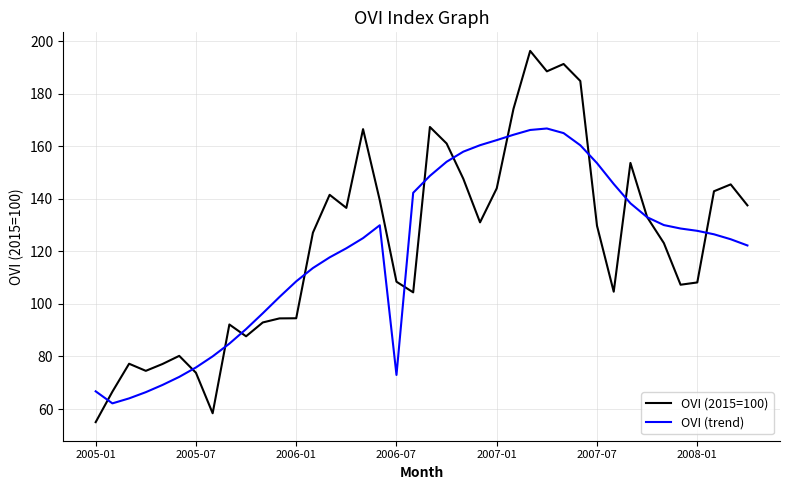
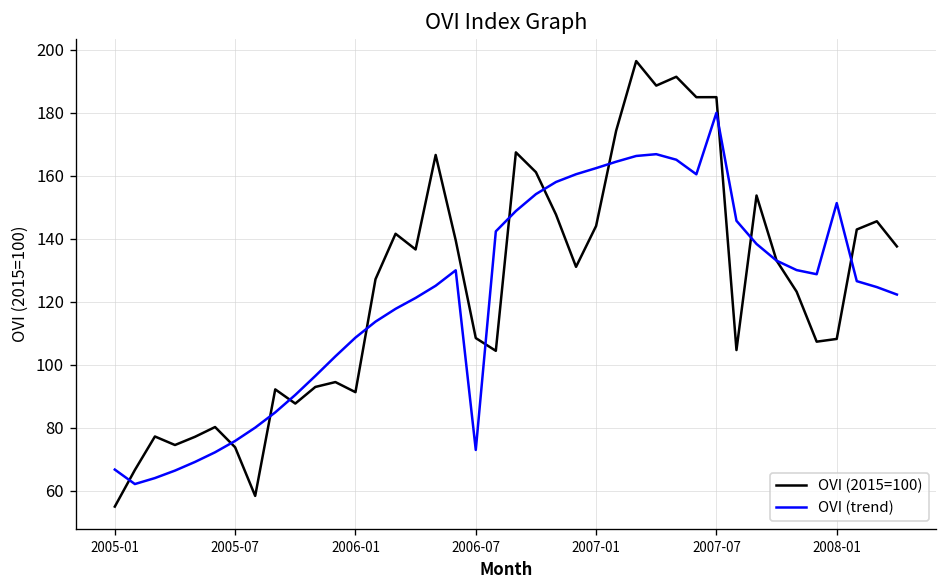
  {
    "OVI (2015=100)": {
      "2005-01": 55,
      "2005-07": 74,
-     "2006-01": 95,
+     "2006-01": 91,
      "2006-07": 108,
      "2007-01": 144,
-     "2007-07": 130,
+     "2007-07": 185,
      "2008-01": 108
    },
    "OVI (trend)": {
      "2005-01": 67,
      "2005-07": 76,
      "2006-01": 109,
      "2006-07": 73,
      "2007-01": 162,
-     "2007-07": 154,
-     "2008-01": 128
+     "2007-07": 180,
+     "2008-01": 151
    }
  }
